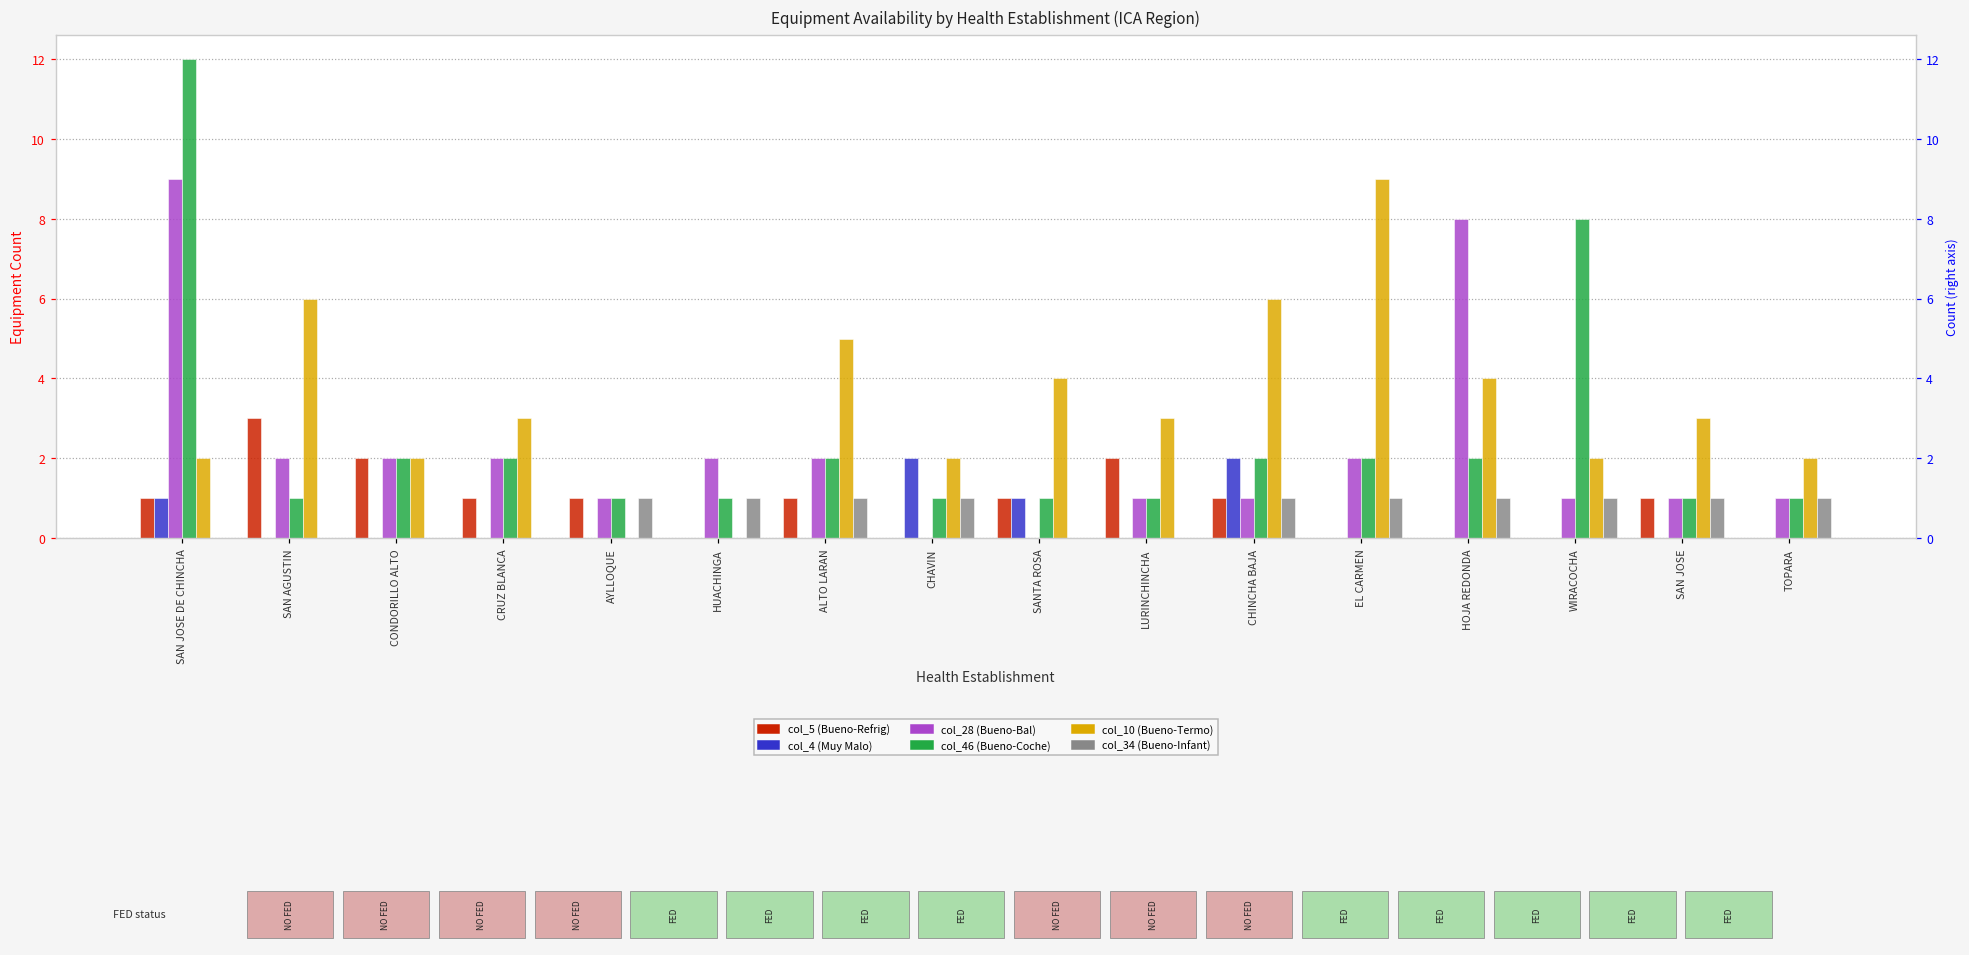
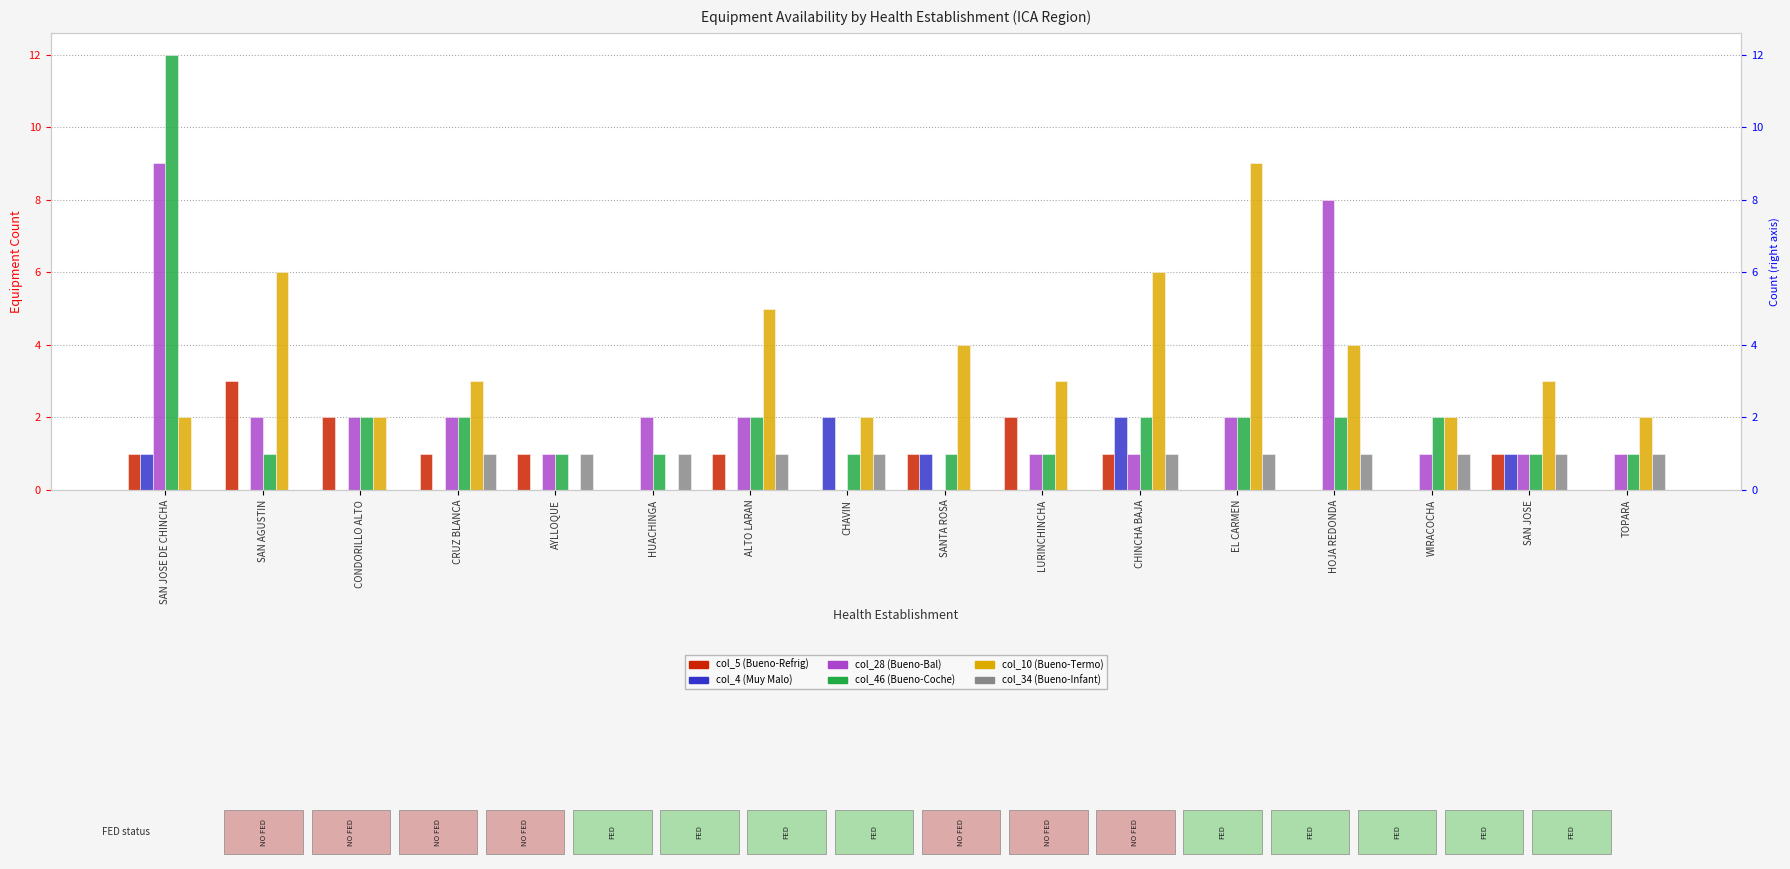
  {
    "col_5 (Bueno-Refrig)": {
      "SAN JOSE DE CHINCHA": 1,
      "SAN AGUSTIN": 3,
      "CONDORILLO ALTO": 2,
      "CRUZ BLANCA": 1,
      "AYLLOQUE": 1,
      "HUACHINGA": 0,
      "ALTO LARAN": 1,
      "CHAVIN": 0,
      "SANTA ROSA": 1,
      "LURINCHINCHA": 2,
      "CHINCHA BAJA": 1,
      "EL CARMEN": 0,
      "HOJA REDONDA": 0,
      "WIRACOCHA": 0,
      "SAN JOSE": 1,
      "TOPARA": 0
    },
    "col_4 (Muy Malo)": {
      "SAN JOSE DE CHINCHA": 1,
      "SAN AGUSTIN": 0,
      "CONDORILLO ALTO": 0,
      "CRUZ BLANCA": 0,
      "AYLLOQUE": 0,
      "HUACHINGA": 0,
      "ALTO LARAN": 0,
      "CHAVIN": 2,
      "SANTA ROSA": 1,
      "LURINCHINCHA": 0,
      "CHINCHA BAJA": 2,
      "EL CARMEN": 0,
      "HOJA REDONDA": 0,
      "WIRACOCHA": 0,
-     "SAN JOSE": 0,
+     "SAN JOSE": 1,
      "TOPARA": 0
    },
    "col_28 (Bueno-Bal)": {
      "SAN JOSE DE CHINCHA": 9,
      "SAN AGUSTIN": 2,
      "CONDORILLO ALTO": 2,
      "CRUZ BLANCA": 2,
      "AYLLOQUE": 1,
      "HUACHINGA": 2,
      "ALTO LARAN": 2,
      "CHAVIN": 0,
      "SANTA ROSA": 0,
      "LURINCHINCHA": 1,
      "CHINCHA BAJA": 1,
      "EL CARMEN": 2,
      "HOJA REDONDA": 8,
      "WIRACOCHA": 1,
      "SAN JOSE": 1,
      "TOPARA": 1
    },
    "col_46 (Bueno-Coche)": {
      "SAN JOSE DE CHINCHA": 12,
      "SAN AGUSTIN": 1,
      "CONDORILLO ALTO": 2,
      "CRUZ BLANCA": 2,
      "AYLLOQUE": 1,
      "HUACHINGA": 1,
      "ALTO LARAN": 2,
      "CHAVIN": 1,
      "SANTA ROSA": 1,
      "LURINCHINCHA": 1,
      "CHINCHA BAJA": 2,
      "EL CARMEN": 2,
      "HOJA REDONDA": 2,
-     "WIRACOCHA": 8,
+     "WIRACOCHA": 2,
      "SAN JOSE": 1,
      "TOPARA": 1
    },
    "col_10 (Bueno-Termo)": {
      "SAN JOSE DE CHINCHA": 2,
      "SAN AGUSTIN": 6,
      "CONDORILLO ALTO": 2,
      "CRUZ BLANCA": 3,
      "AYLLOQUE": 0,
      "HUACHINGA": 0,
      "ALTO LARAN": 5,
      "CHAVIN": 2,
      "SANTA ROSA": 4,
      "LURINCHINCHA": 3,
      "CHINCHA BAJA": 6,
      "EL CARMEN": 9,
      "HOJA REDONDA": 4,
      "WIRACOCHA": 2,
      "SAN JOSE": 3,
      "TOPARA": 2
    },
    "col_34 (Bueno-Infant)": {
      "SAN JOSE DE CHINCHA": 0,
      "SAN AGUSTIN": 0,
      "CONDORILLO ALTO": 0,
-     "CRUZ BLANCA": 0,
+     "CRUZ BLANCA": 1,
      "AYLLOQUE": 1,
      "HUACHINGA": 1,
      "ALTO LARAN": 1,
      "CHAVIN": 1,
      "SANTA ROSA": 0,
      "LURINCHINCHA": 0,
      "CHINCHA BAJA": 1,
      "EL CARMEN": 1,
      "HOJA REDONDA": 1,
      "WIRACOCHA": 1,
      "SAN JOSE": 1,
      "TOPARA": 1
    }
  }
